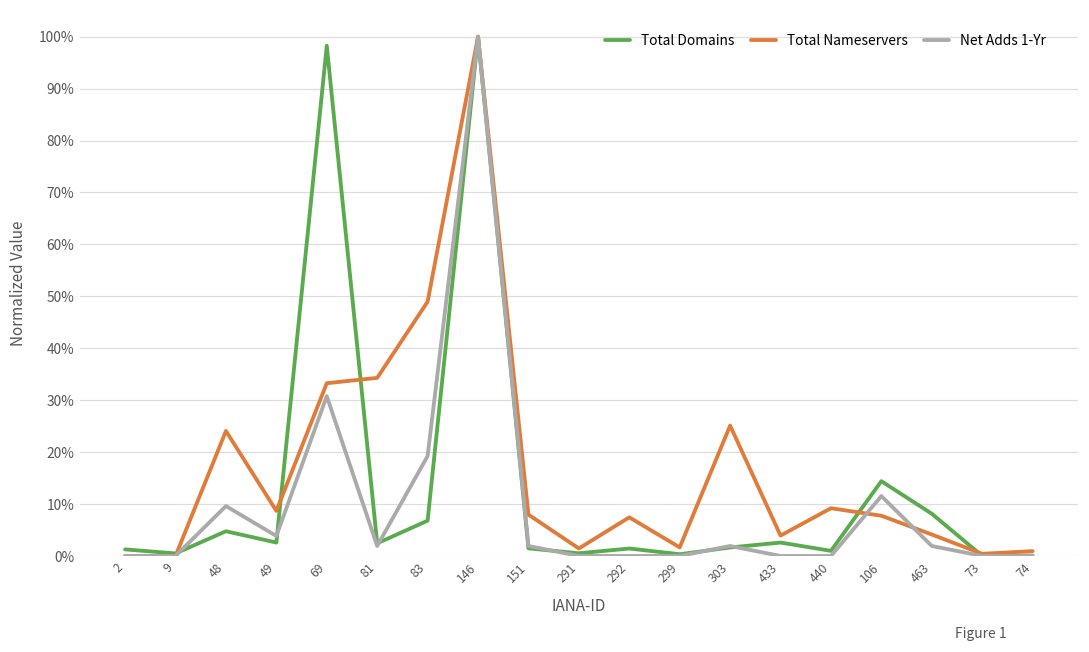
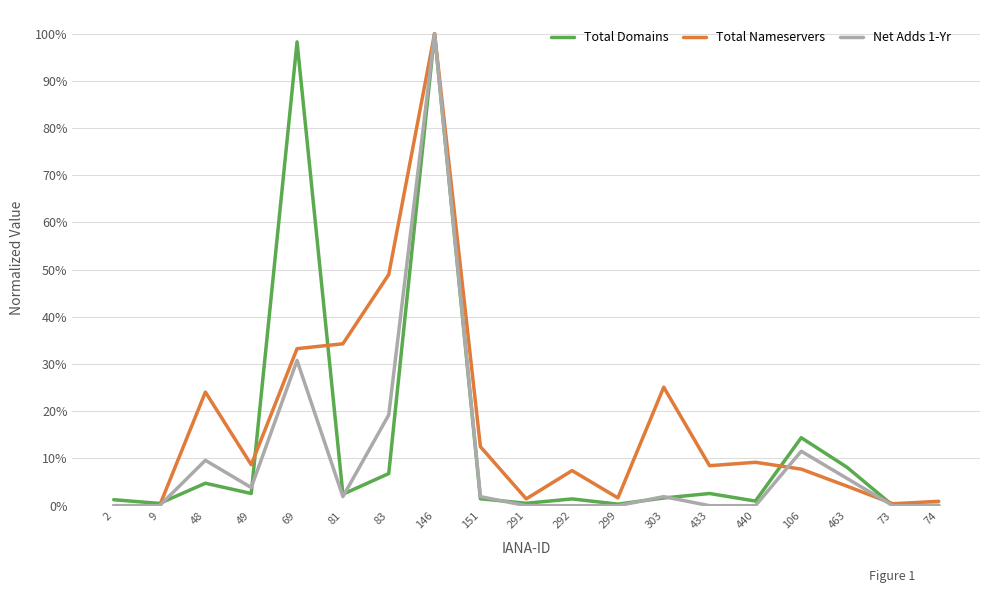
  {
    "Total Domains": {
      "2": "1%",
      "48": "5%",
      "49": "3%",
      "69": "98%",
      "83": "7%",
      "292": "1%",
      "433": "3%",
      "440": "1%",
      "106": "14%",
      "463": "8%"
    },
    "Total Nameservers": {
      "48": "24%",
      "49": "9%",
      "69": "33%",
      "81": "34%",
      "83": "49%",
-     "151": "8%",
+     "151": "13%",
      "291": "1%",
      "292": "7%",
      "299": "2%",
      "303": "25%",
-     "433": "4%",
+     "433": "8%",
      "440": "9%",
      "106": "8%",
      "463": "4%",
      "74": "1%"
    },
    "Net Adds 1-Yr": {
      "48": "10%",
      "49": "4%",
      "69": "31%",
      "83": "19%",
      "292": "0%",
      "433": "0%",
      "440": "0%",
      "106": "12%",
-     "463": "2%"
+     "463": "6%"
    }
  }
